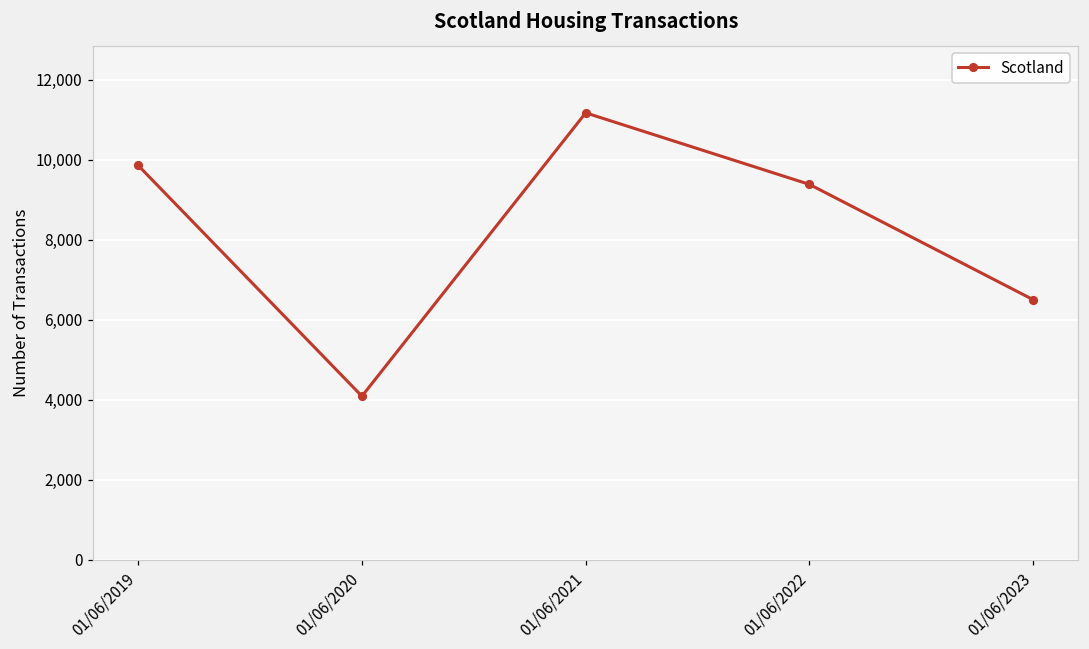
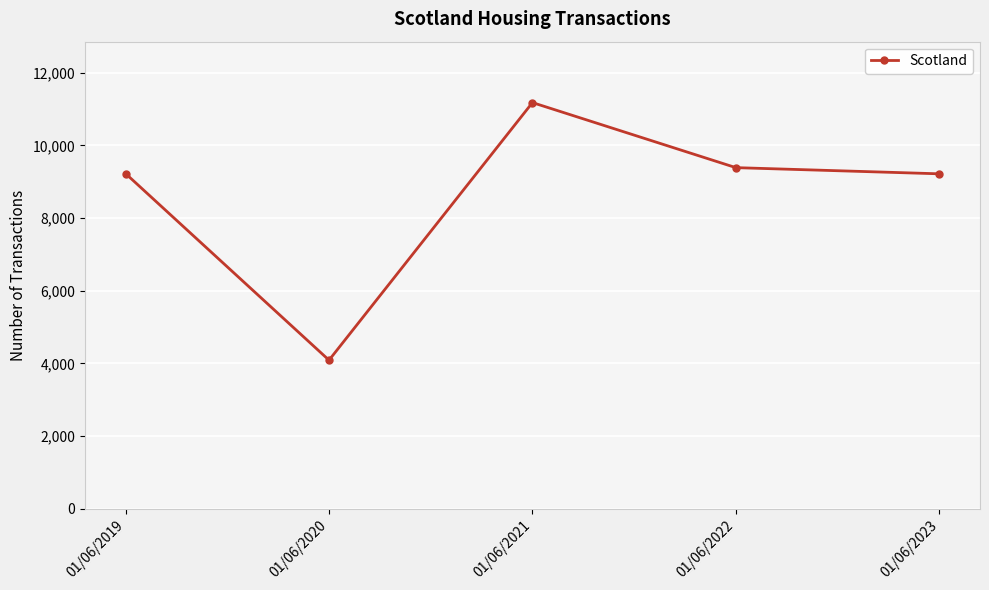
  {
-   "01/06/2019": "9,900",
+   "01/06/2019": "9,200",
    "01/06/2020": "4,100",
    "01/06/2021": "11,200",
    "01/06/2022": "9,400",
-   "01/06/2023": "6,500"
+   "01/06/2023": "9,200"
  }
